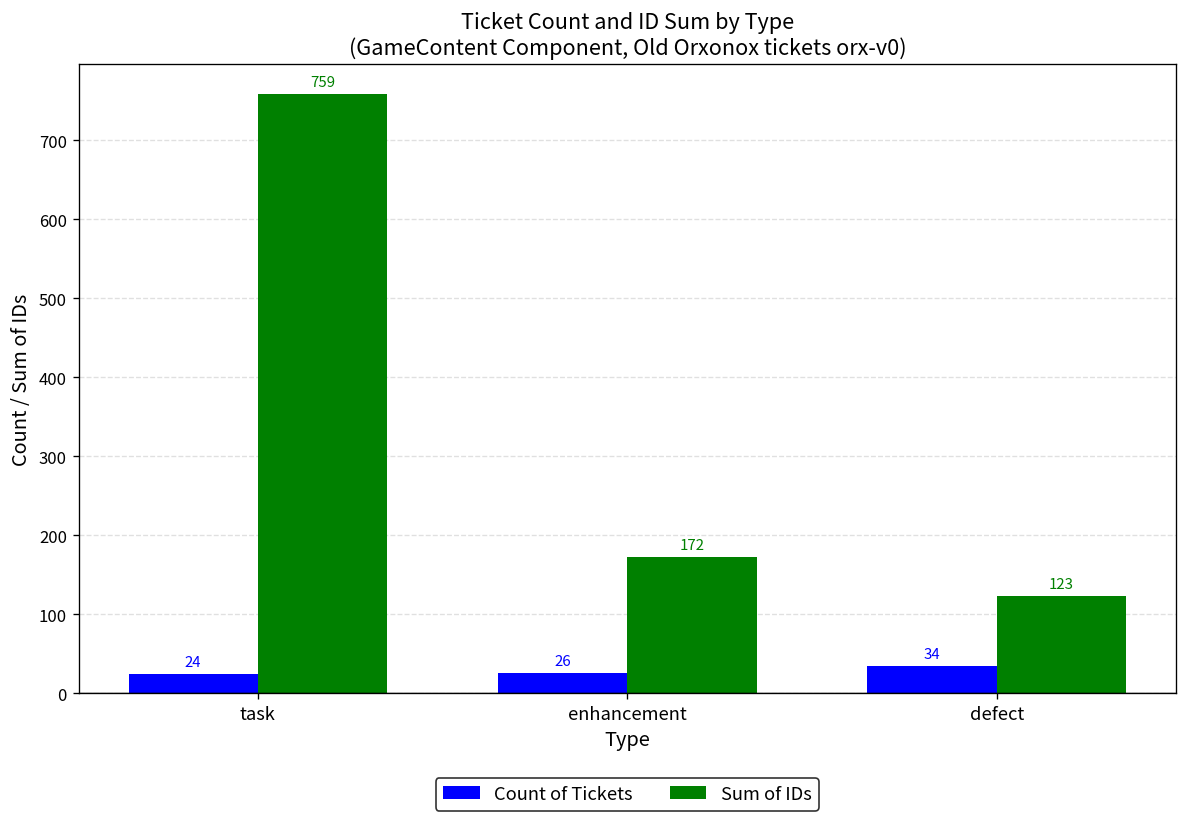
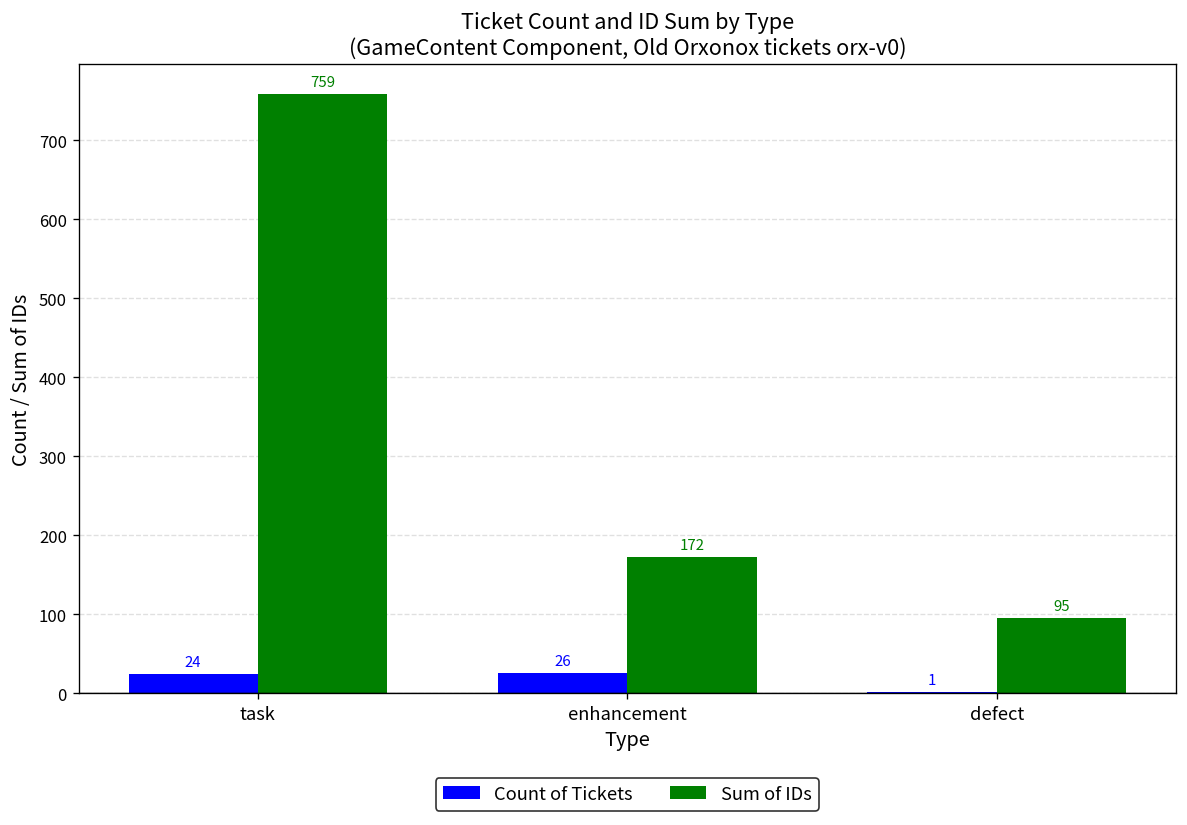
  {
    "Count of Tickets": {
      "task": 24,
      "enhancement": 26,
-     "defect": 34
+     "defect": 1
    },
    "Sum of IDs": {
      "task": 759,
      "enhancement": 172,
-     "defect": 123
+     "defect": 95
    }
  }
